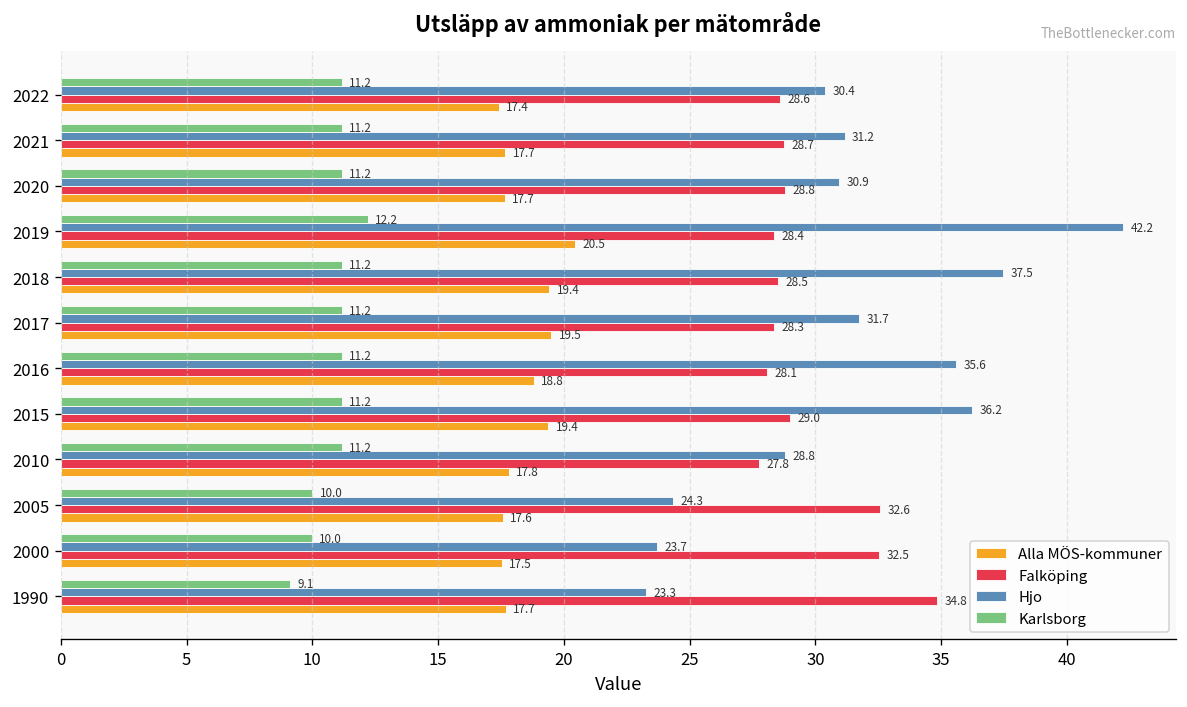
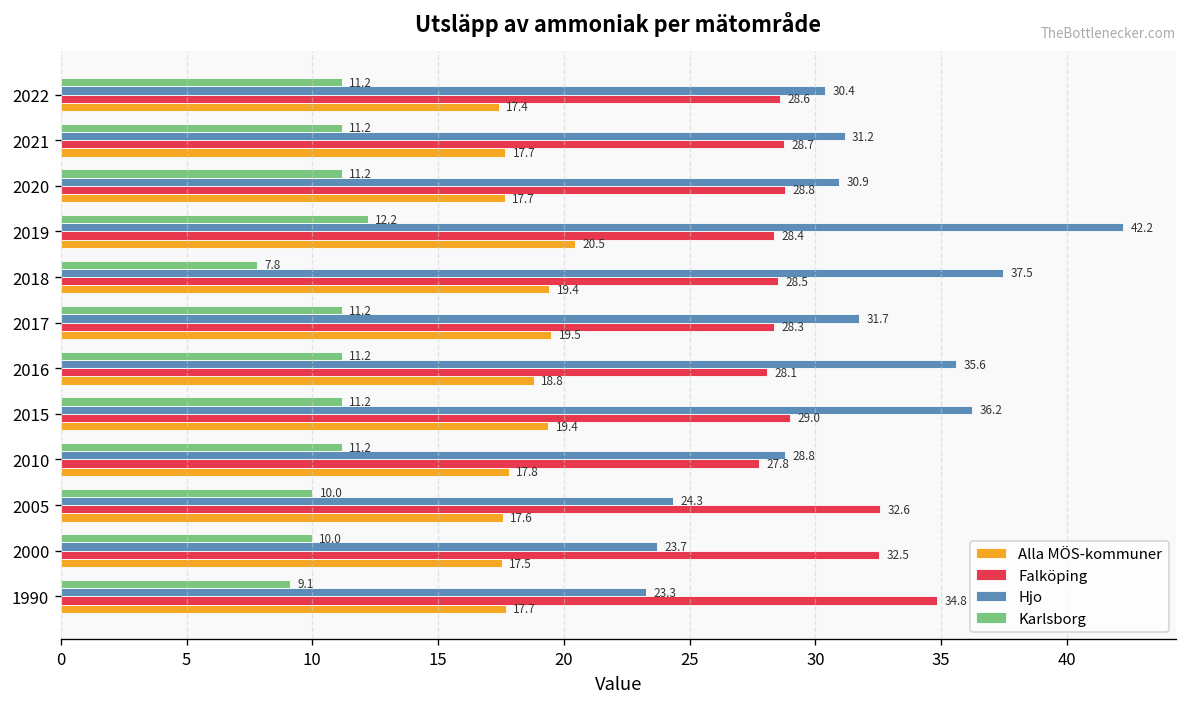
  {
    "Alla MÖS-kommuner": {
      "2022": 17.4,
      "2021": 17.7,
      "2020": 17.7,
      "2019": 20.5,
      "2018": 19.4,
      "2017": 19.5,
      "2016": 18.8,
      "2015": 19.4,
      "2010": 17.8,
      "2005": 17.6,
      "2000": 17.5,
      "1990": 17.7
    },
    "Falköping": {
      "2022": 28.6,
      "2021": 28.7,
      "2020": 28.8,
      "2019": 28.4,
      "2018": 28.5,
      "2017": 28.3,
      "2016": 28.1,
      "2015": 29.0,
      "2010": 27.8,
      "2005": 32.6,
      "2000": 32.5,
      "1990": 34.8
    },
    "Hjo": {
      "2022": 30.4,
      "2021": 31.2,
      "2020": 30.9,
      "2019": 42.2,
      "2018": 37.5,
      "2017": 31.7,
      "2016": 35.6,
      "2015": 36.2,
      "2010": 28.8,
      "2005": 24.3,
      "2000": 23.7,
      "1990": 23.3
    },
    "Karlsborg": {
      "2022": 11.2,
      "2021": 11.2,
      "2020": 11.2,
      "2019": 12.2,
-     "2018": 11.2,
+     "2018": 7.8,
      "2017": 11.2,
      "2016": 11.2,
      "2015": 11.2,
      "2010": 11.2,
      "2005": 10.0,
      "2000": 10.0,
      "1990": 9.1
    }
  }
